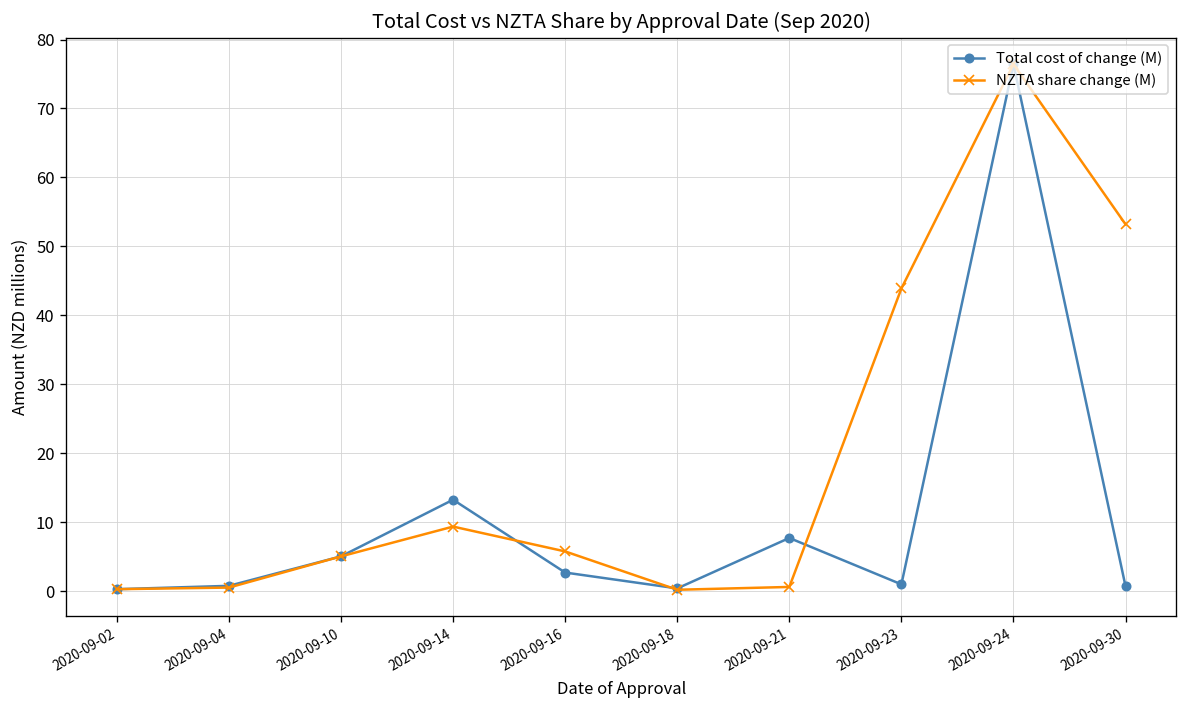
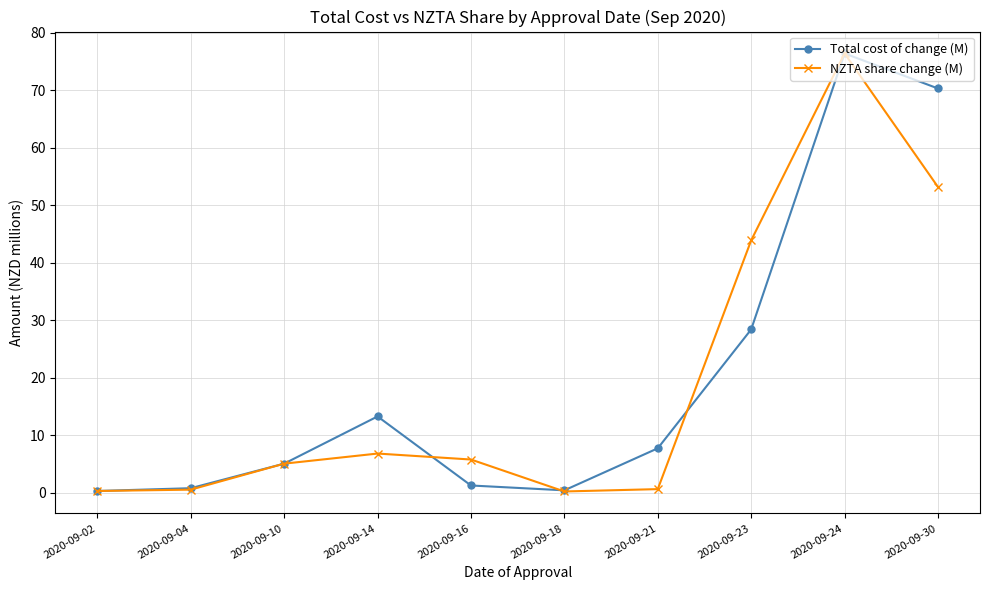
  {
    "Total cost of change (M)": {
      "2020-09-14": 13,
-     "2020-09-16": 3,
+     "2020-09-16": 1,
      "2020-09-21": 8,
-     "2020-09-23": 1,
-     "2020-09-30": 1
+     "2020-09-23": 28,
+     "2020-09-30": 70
    },
    "NZTA share change (M)": {
-     "2020-09-14": 9,
+     "2020-09-14": 7,
      "2020-09-16": 6,
      "2020-09-21": 1,
      "2020-09-23": 44,
      "2020-09-30": 53
    }
  }
